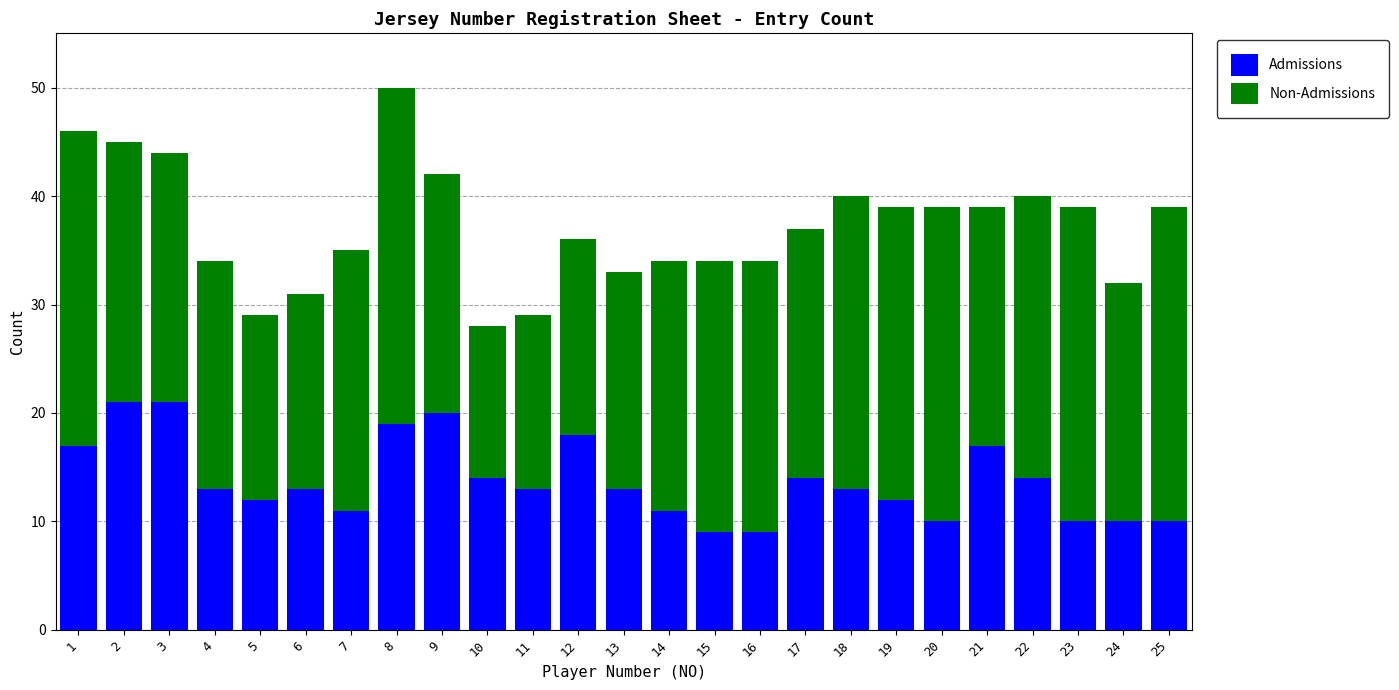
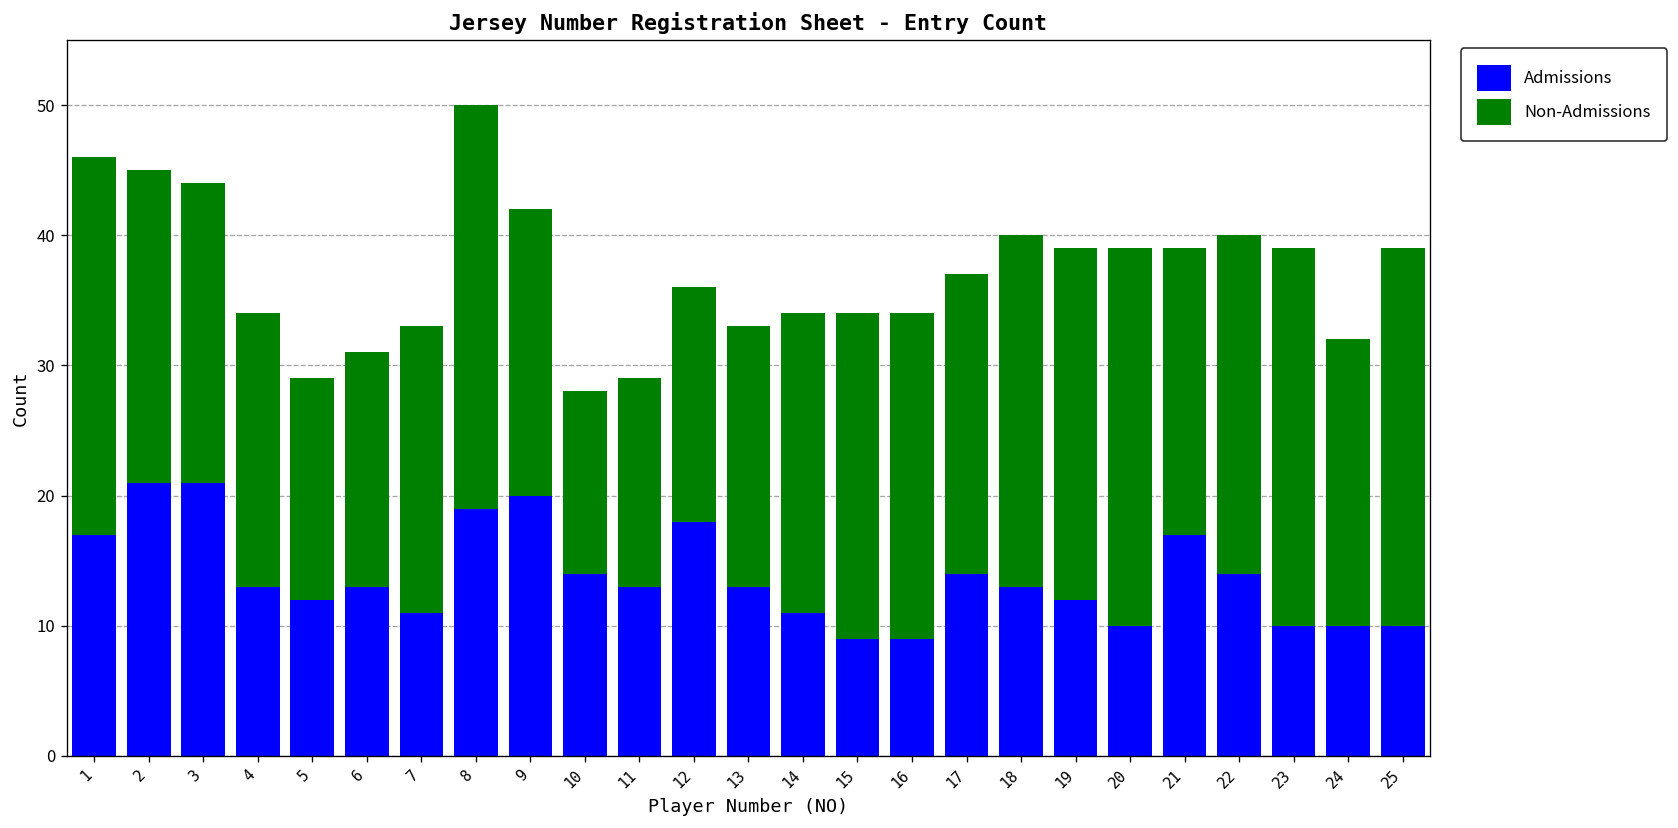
  {
    "Admissions": {
      "1": 17,
      "2": 21,
      "3": 21,
      "4": 13,
      "5": 12,
      "6": 13,
      "7": 11,
      "8": 19,
      "9": 20,
      "10": 14,
      "11": 13,
      "12": 18,
      "13": 13,
      "14": 11,
      "15": 9,
      "16": 9,
      "17": 14,
      "18": 13,
      "19": 12,
      "20": 10,
      "21": 17,
      "22": 14,
      "23": 10,
      "24": 10,
      "25": 10
    },
    "Non-Admissions": {
      "1": 29,
      "2": 24,
      "3": 23,
      "4": 21,
      "5": 17,
      "6": 18,
-     "7": 24,
+     "7": 22,
      "8": 31,
      "9": 22,
      "10": 14,
      "11": 16,
      "12": 18,
      "13": 20,
      "14": 23,
      "15": 25,
      "16": 25,
      "17": 23,
      "18": 27,
      "19": 27,
      "20": 29,
      "21": 22,
      "22": 26,
      "23": 29,
      "24": 22,
      "25": 29
    }
  }
